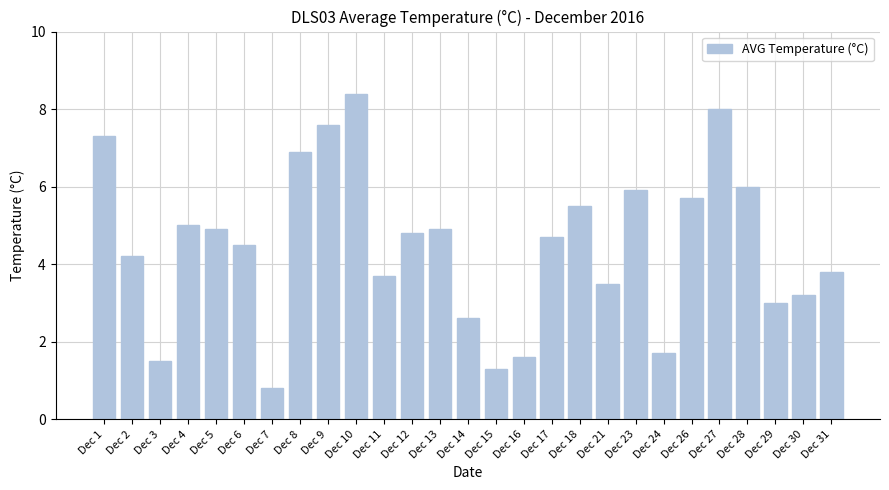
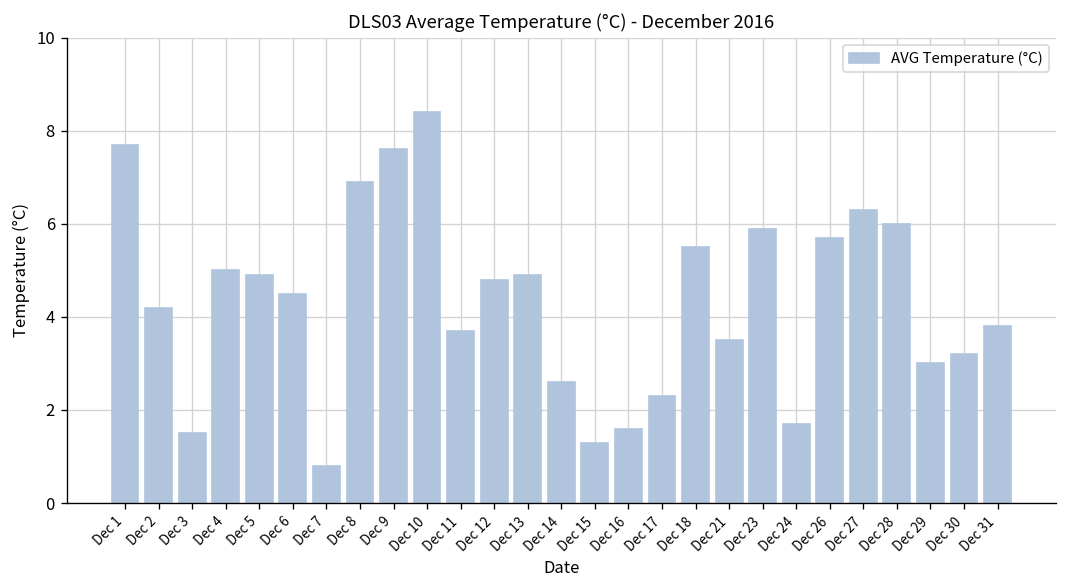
  {
-   "Dec 1": 7.3,
+   "Dec 1": 7.7,
    "Dec 2": 4.2,
    "Dec 3": 1.5,
    "Dec 4": 5.0,
    "Dec 5": 4.9,
    "Dec 6": 4.5,
    "Dec 7": 0.8,
    "Dec 8": 6.9,
    "Dec 9": 7.6,
    "Dec 10": 8.4,
    "Dec 11": 3.7,
    "Dec 12": 4.8,
    "Dec 13": 4.9,
    "Dec 14": 2.6,
    "Dec 15": 1.3,
    "Dec 16": 1.6,
-   "Dec 17": 4.7,
+   "Dec 17": 2.3,
    "Dec 18": 5.5,
    "Dec 21": 3.5,
    "Dec 23": 5.9,
    "Dec 24": 1.7,
    "Dec 26": 5.7,
-   "Dec 27": 8.0,
+   "Dec 27": 6.3,
    "Dec 28": 6.0,
    "Dec 29": 3.0,
    "Dec 30": 3.2,
    "Dec 31": 3.8
  }
